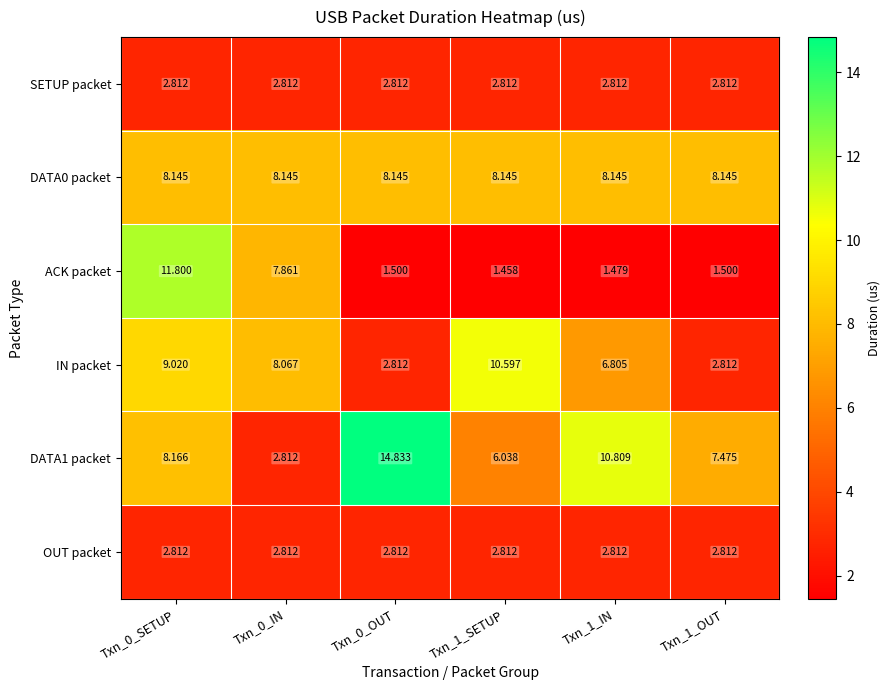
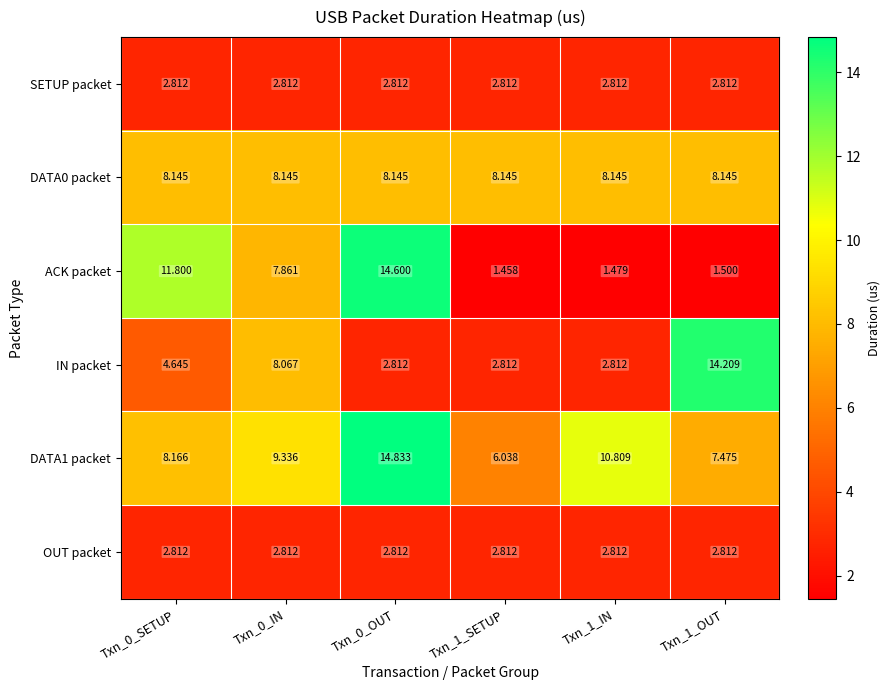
  {
    "ACK packet": {
-     "Txn_0_OUT": 1.500
+     "Txn_0_OUT": 14.600
    },
    "IN packet": {
-     "Txn_0_SETUP": 9.020,
-     "Txn_1_SETUP": 10.597,
-     "Txn_1_IN": 6.805,
-     "Txn_1_OUT": 2.812
+     "Txn_0_SETUP": 4.645,
+     "Txn_1_SETUP": 2.812,
+     "Txn_1_IN": 2.812,
+     "Txn_1_OUT": 14.209
    },
    "DATA1 packet": {
-     "Txn_0_IN": 2.812
+     "Txn_0_IN": 9.336
    }
  }
